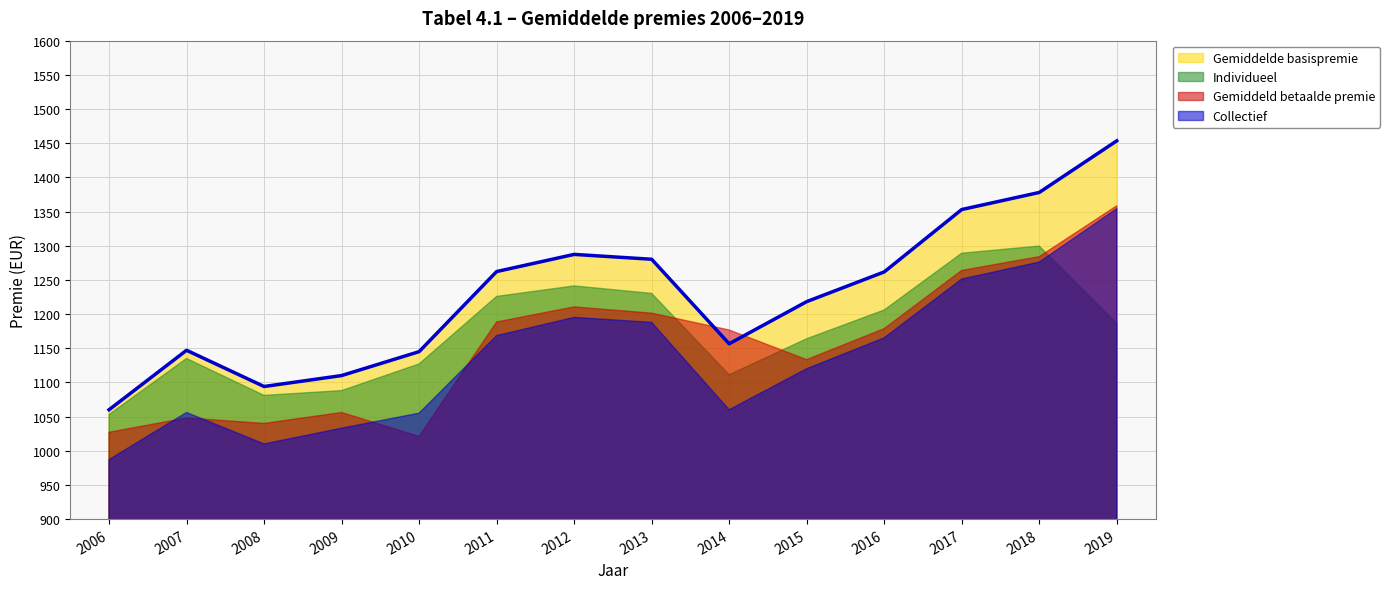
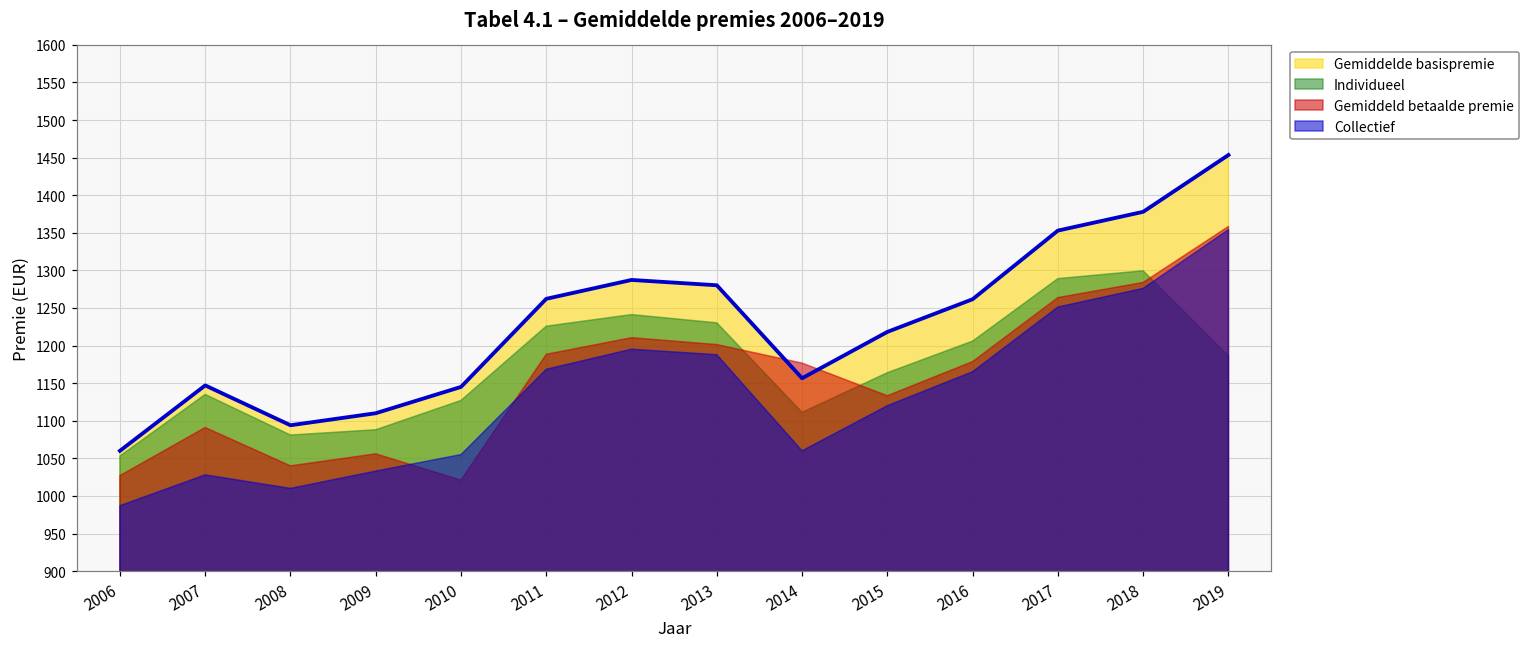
  {
    "Gemiddelde basispremie": {
      "2006": 1060,
      "2007": 1150,
      "2008": 1090,
      "2009": 1110,
      "2010": 1150,
      "2011": 1260,
      "2012": 1290,
      "2013": 1280,
      "2014": 1160,
      "2015": 1220,
      "2016": 1260,
      "2017": 1350,
      "2018": 1380,
      "2019": 1450
    },
    "Individueel": {
      "2006": 1050,
      "2007": 1140,
      "2008": 1080,
      "2009": 1090,
      "2010": 1130,
      "2011": 1230,
      "2012": 1240,
      "2013": 1230,
      "2014": 1110,
      "2015": 1160,
      "2016": 1210,
      "2017": 1290,
      "2018": 1300,
      "2019": 1190
    },
    "Gemiddeld betaalde premie": {
      "2006": 1030,
-     "2007": 1050,
+     "2007": 1090,
      "2008": 1040,
      "2009": 1060,
      "2010": 1020,
      "2011": 1190,
      "2012": 1210,
      "2013": 1200,
      "2014": 1180,
      "2015": 1130,
      "2016": 1180,
      "2017": 1260,
      "2018": 1280,
      "2019": 1360
    },
    "Collectief": {
      "2006": 990,
-     "2007": 1060,
+     "2007": 1030,
      "2008": 1010,
      "2009": 1030,
      "2010": 1060,
      "2011": 1170,
      "2012": 1200,
      "2013": 1190,
      "2014": 1060,
      "2015": 1120,
      "2016": 1170,
      "2017": 1250,
      "2018": 1280,
      "2019": 1350
    }
  }
